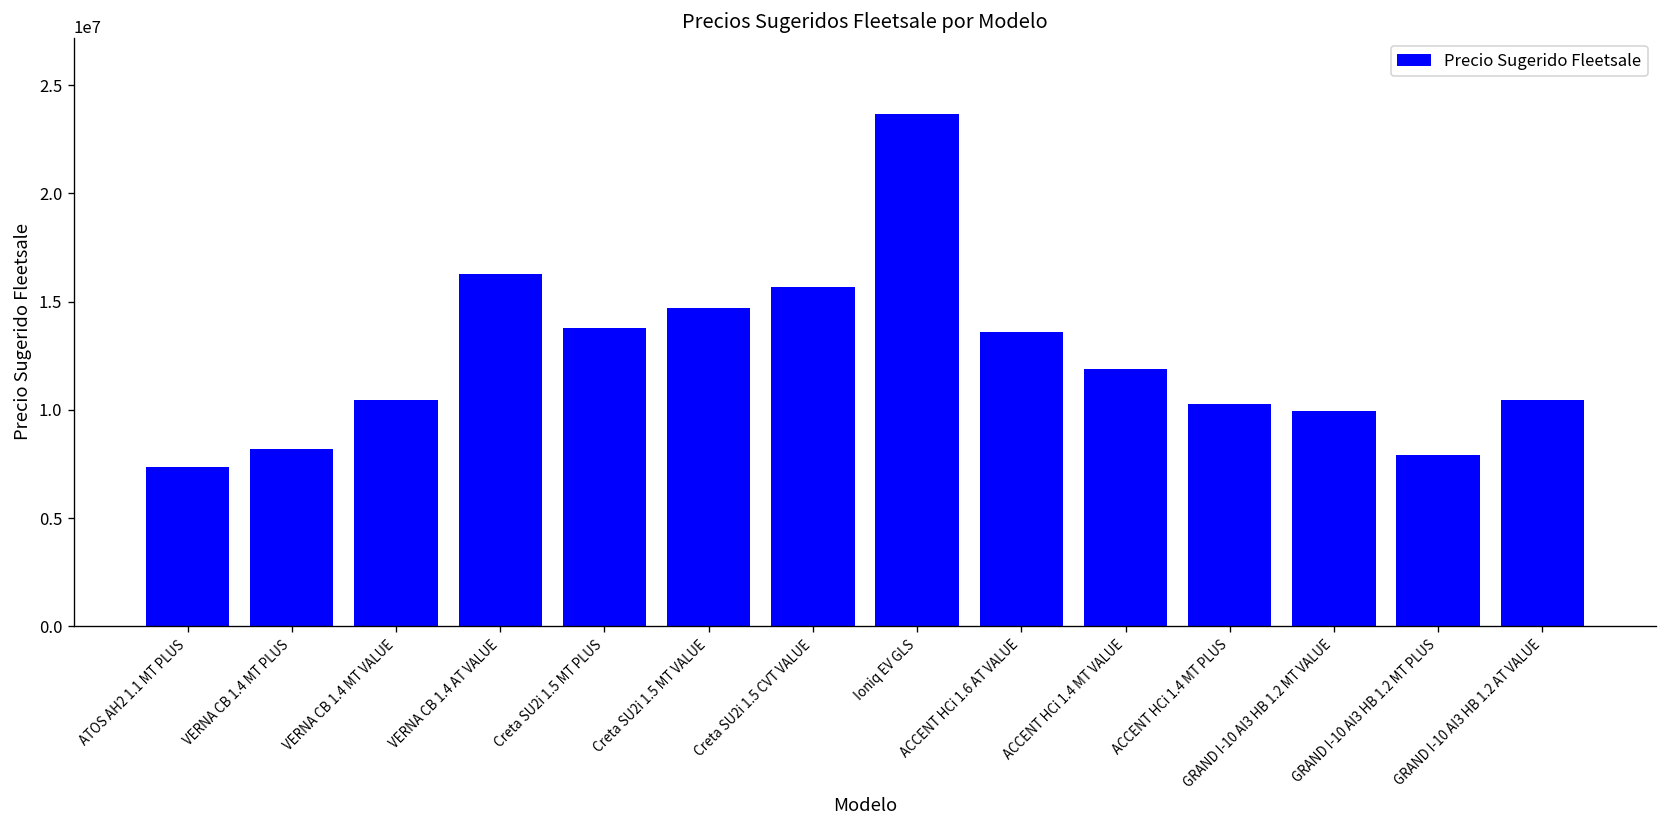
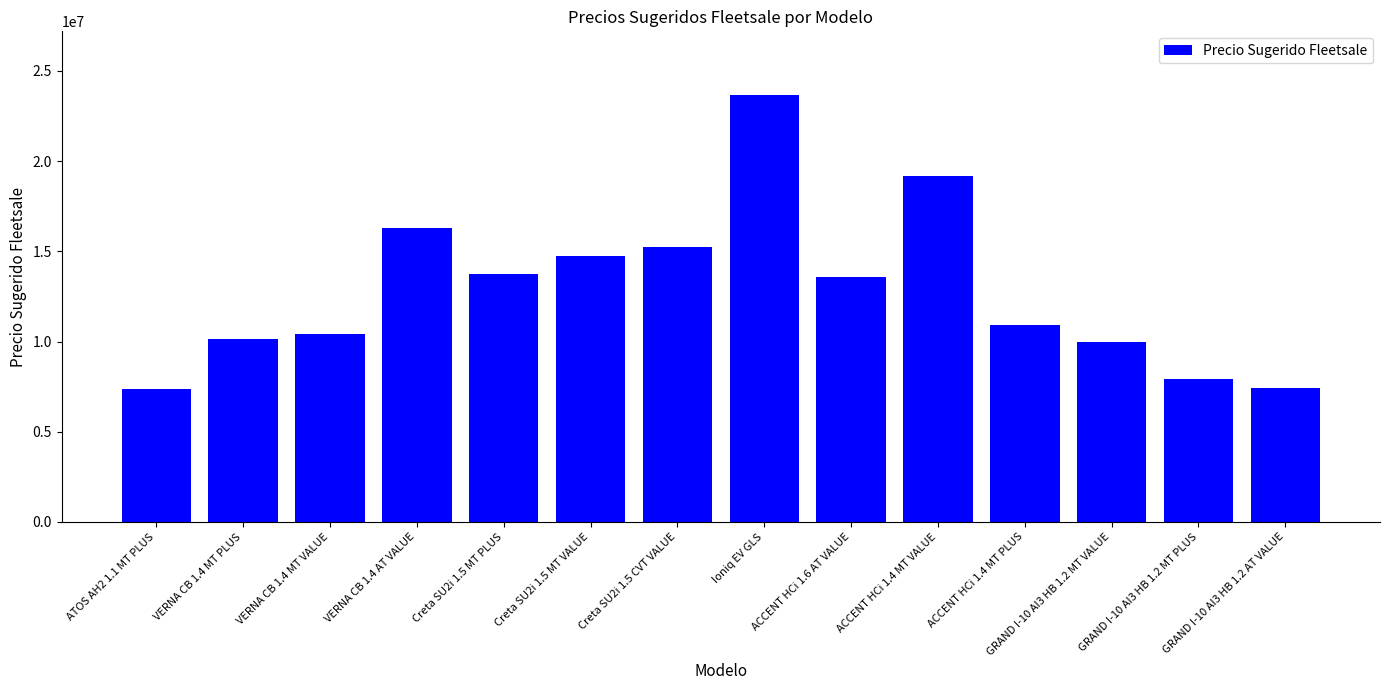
  {
    "ATOS AH2 1.1 MT PLUS": 7400000,
-   "VERNA CB 1.4 MT PLUS": 8200000,
+   "VERNA CB 1.4 MT PLUS": 10200000,
    "VERNA CB 1.4 MT VALUE": 10400000,
    "VERNA CB 1.4 AT VALUE": 16300000,
    "Creta SU2i 1.5 MT PLUS": 13800000,
    "Creta SU2i 1.5 MT VALUE": 14700000,
-   "Creta SU2i 1.5 CVT VALUE": 15700000,
+   "Creta SU2i 1.5 CVT VALUE": 15200000,
    "Ioniq EV GLS": 23700000,
    "ACCENT HCi 1.6 AT VALUE": 13600000,
-   "ACCENT HCi 1.4 MT VALUE": 11900000,
-   "ACCENT HCi 1.4 MT PLUS": 10300000,
+   "ACCENT HCi 1.4 MT VALUE": 19200000,
+   "ACCENT HCi 1.4 MT PLUS": 10900000,
    "GRAND I-10 AI3 HB 1.2 MT VALUE": 10000000,
    "GRAND I-10 AI3 HB 1.2 MT PLUS": 7900000,
-   "GRAND I-10 AI3 HB 1.2 AT VALUE": 10400000
+   "GRAND I-10 AI3 HB 1.2 AT VALUE": 7400000
  }
